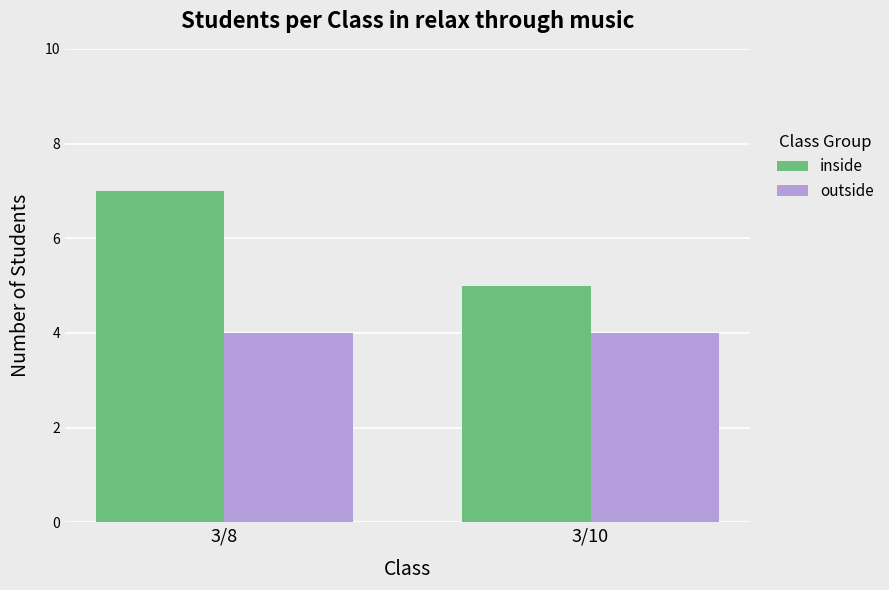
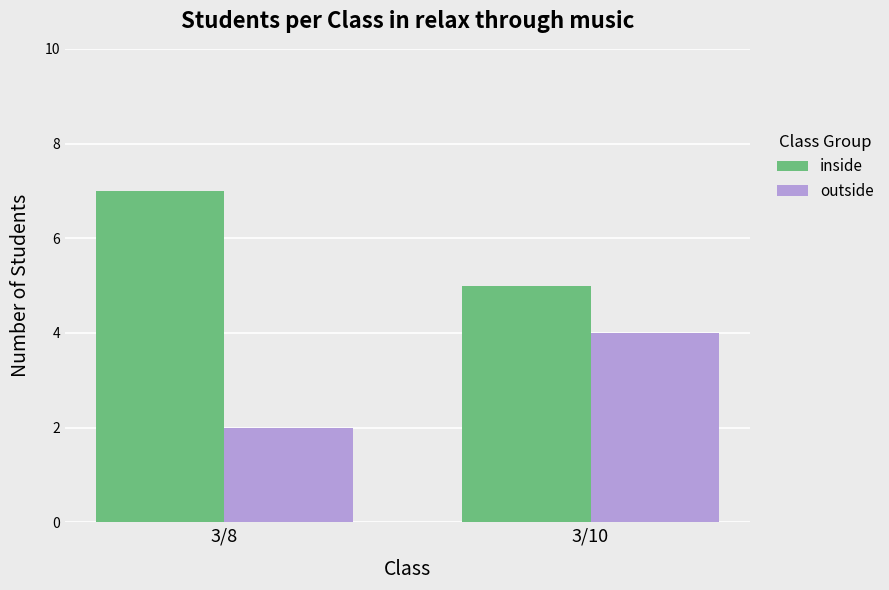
  {
    "inside": {
      "3/8": 7,
      "3/10": 5
    },
    "outside": {
-     "3/8": 4,
+     "3/8": 2,
      "3/10": 4
    }
  }
